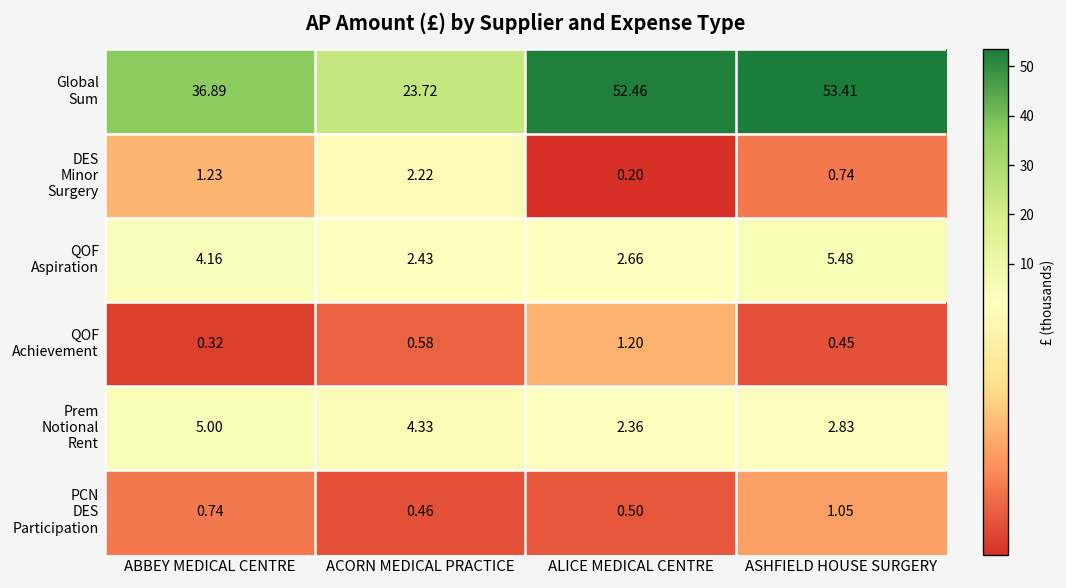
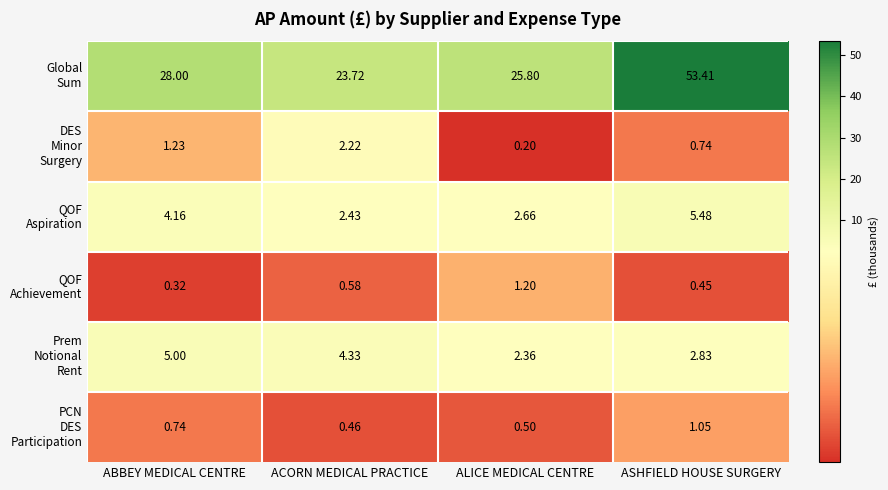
  {
    "Global Sum": {
-     "ABBEY MEDICAL CENTRE": 36.89,
+     "ABBEY MEDICAL CENTRE": 28.00,
      "ACORN MEDICAL PRACTICE": 23.72,
-     "ALICE MEDICAL CENTRE": 52.46,
+     "ALICE MEDICAL CENTRE": 25.80,
      "ASHFIELD HOUSE SURGERY": 53.41
    },
    "DES Minor Surgery": {
      "ABBEY MEDICAL CENTRE": 1.23,
      "ACORN MEDICAL PRACTICE": 2.22,
      "ALICE MEDICAL CENTRE": 0.20,
      "ASHFIELD HOUSE SURGERY": 0.74
    },
    "QOF Aspiration": {
      "ABBEY MEDICAL CENTRE": 4.16,
      "ACORN MEDICAL PRACTICE": 2.43,
      "ALICE MEDICAL CENTRE": 2.66,
      "ASHFIELD HOUSE SURGERY": 5.48
    },
    "QOF Achievement": {
      "ABBEY MEDICAL CENTRE": 0.32,
      "ACORN MEDICAL PRACTICE": 0.58,
      "ALICE MEDICAL CENTRE": 1.20,
      "ASHFIELD HOUSE SURGERY": 0.45
    },
    "Prem Notional Rent": {
      "ABBEY MEDICAL CENTRE": 5.00,
      "ACORN MEDICAL PRACTICE": 4.33,
      "ALICE MEDICAL CENTRE": 2.36,
      "ASHFIELD HOUSE SURGERY": 2.83
    },
    "PCN DES Participation": {
      "ABBEY MEDICAL CENTRE": 0.74,
      "ACORN MEDICAL PRACTICE": 0.46,
      "ALICE MEDICAL CENTRE": 0.50,
      "ASHFIELD HOUSE SURGERY": 1.05
    }
  }
